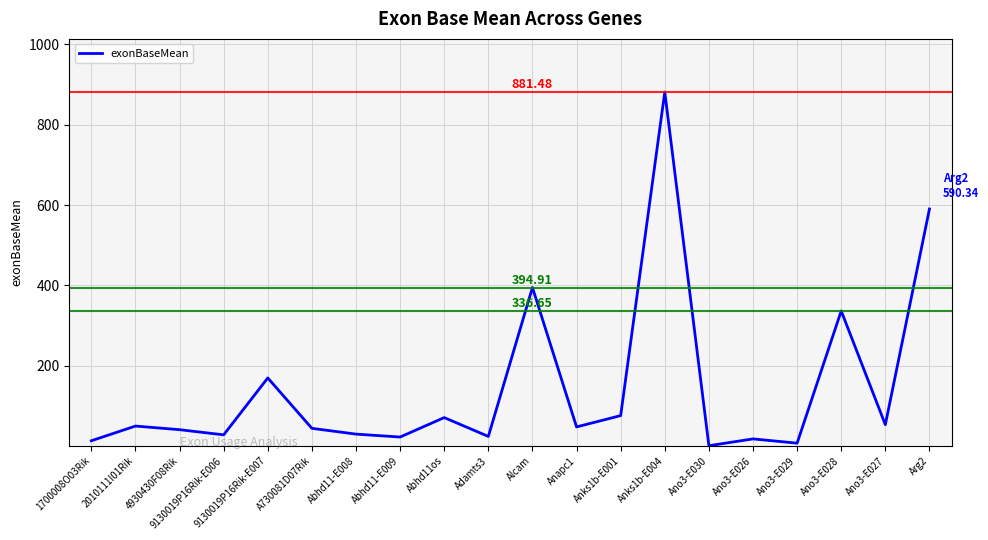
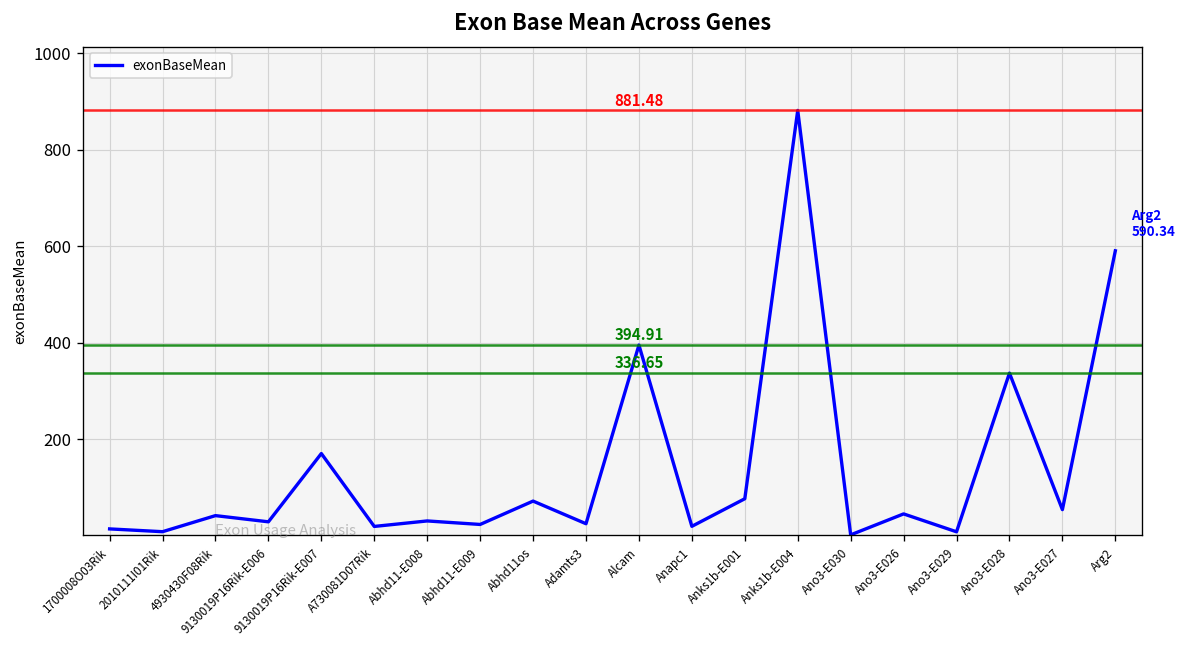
  {
    "1700008O03Rik": 10,
-   "2010111I01Rik": 50,
+   "2010111I01Rik": 10,
    "4930430F08Rik": 40,
    "9130019P16Rik-E006": 30,
    "9130019P16Rik-E007": 170,
-   "A730081D07Rik": 40,
+   "A730081D07Rik": 20,
    "Abhd11-E008": 30,
    "Abhd11-E009": 20,
    "Abhd11os": 70,
    "Adamts3": 20,
-   "Anapc1": 50,
+   "Anapc1": 20,
    "Anks1b-E001": 80,
    "Anks1b-E004": 880,
    "Ano3-E030": 0,
-   "Ano3-E026": 20,
+   "Ano3-E026": 40,
    "Ano3-E029": 10,
    "Ano3-E028": 340,
    "Ano3-E027": 50
  }
